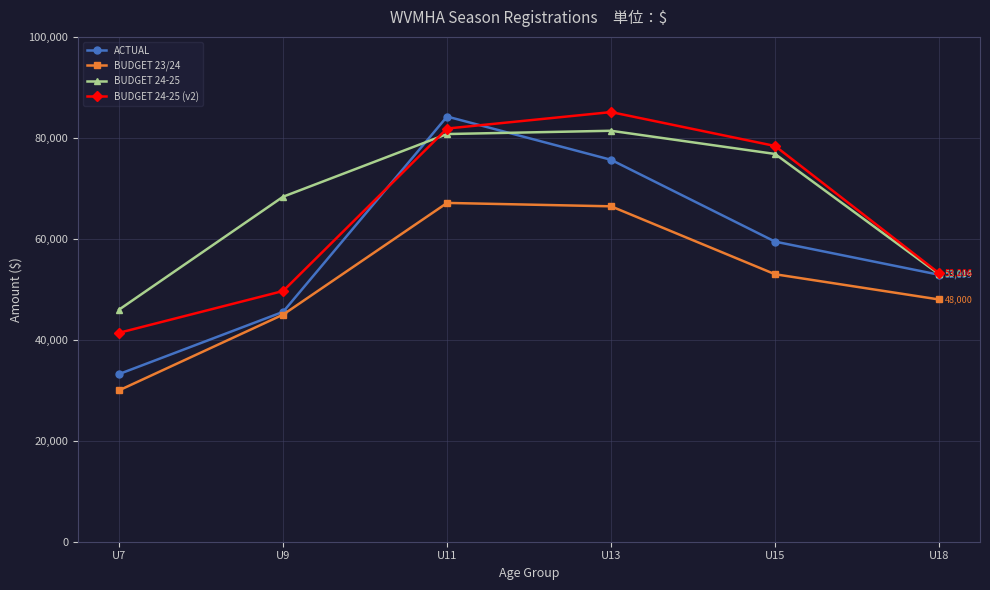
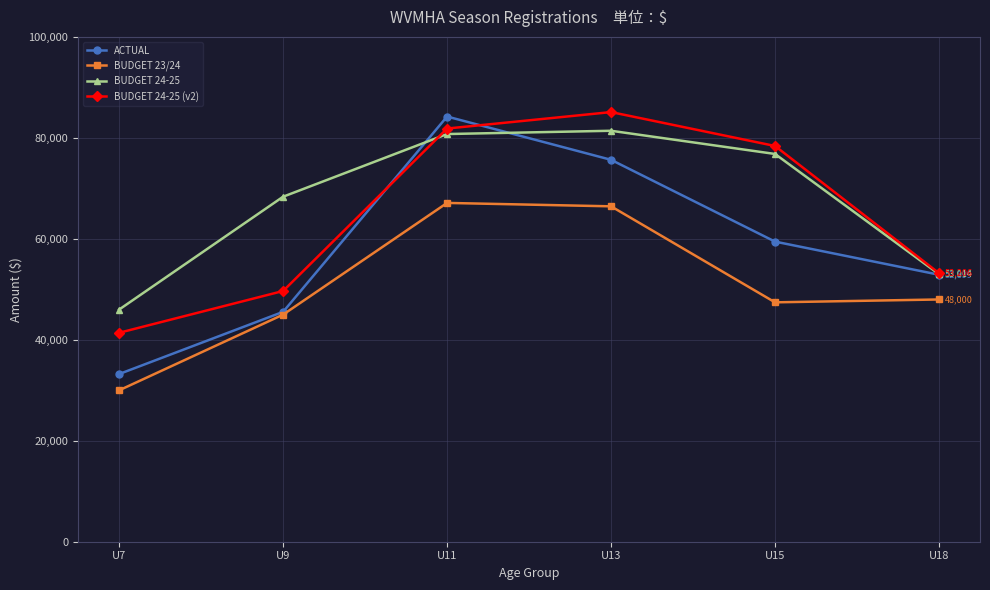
  {
    "ACTUAL": {
      "U7": "33,000",
      "U9": "46,000",
      "U11": "84,000",
      "U13": "76,000",
      "U15": "59,000"
    },
    "BUDGET 23/24": {
      "U7": "30,000",
      "U9": "45,000",
      "U11": "67,000",
      "U13": "66,000",
-     "U15": "53,000"
+     "U15": "47,000"
    },
    "BUDGET 24-25": {
      "U7": "46,000",
      "U9": "68,000",
      "U11": "81,000",
      "U13": "81,000",
      "U15": "77,000"
    },
    "BUDGET 24-25 (v2)": {
      "U7": "41,000",
      "U9": "50,000",
      "U11": "82,000",
      "U13": "85,000",
      "U15": "78,000"
    }
  }
